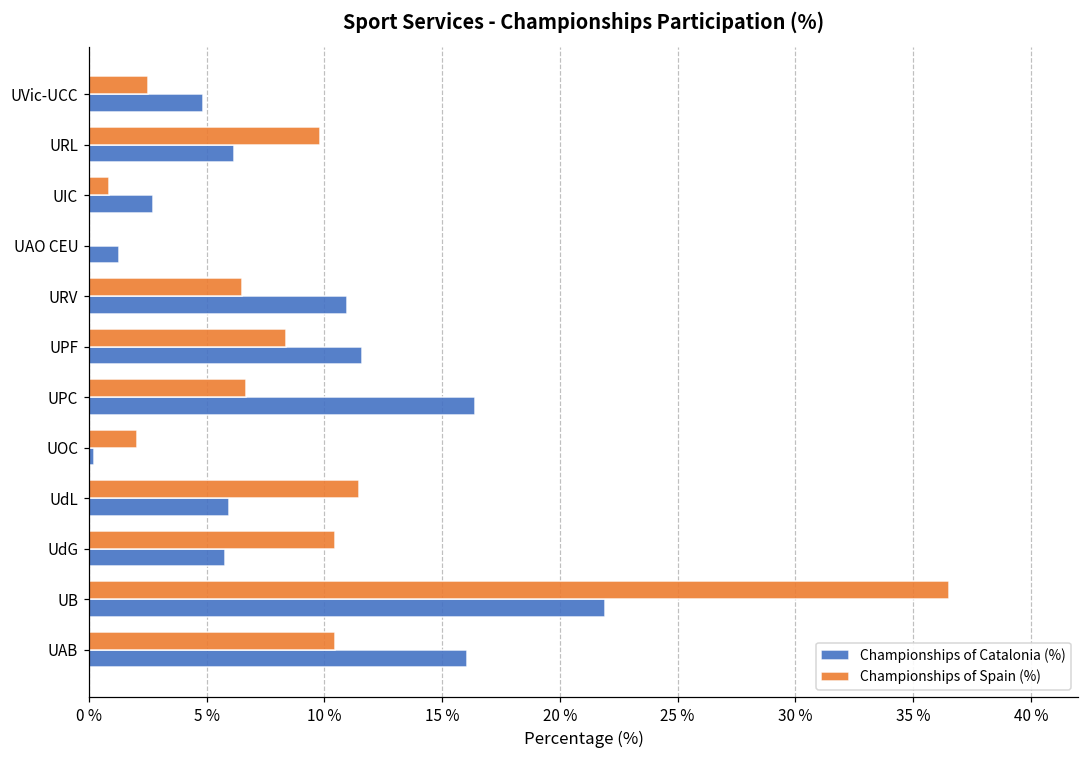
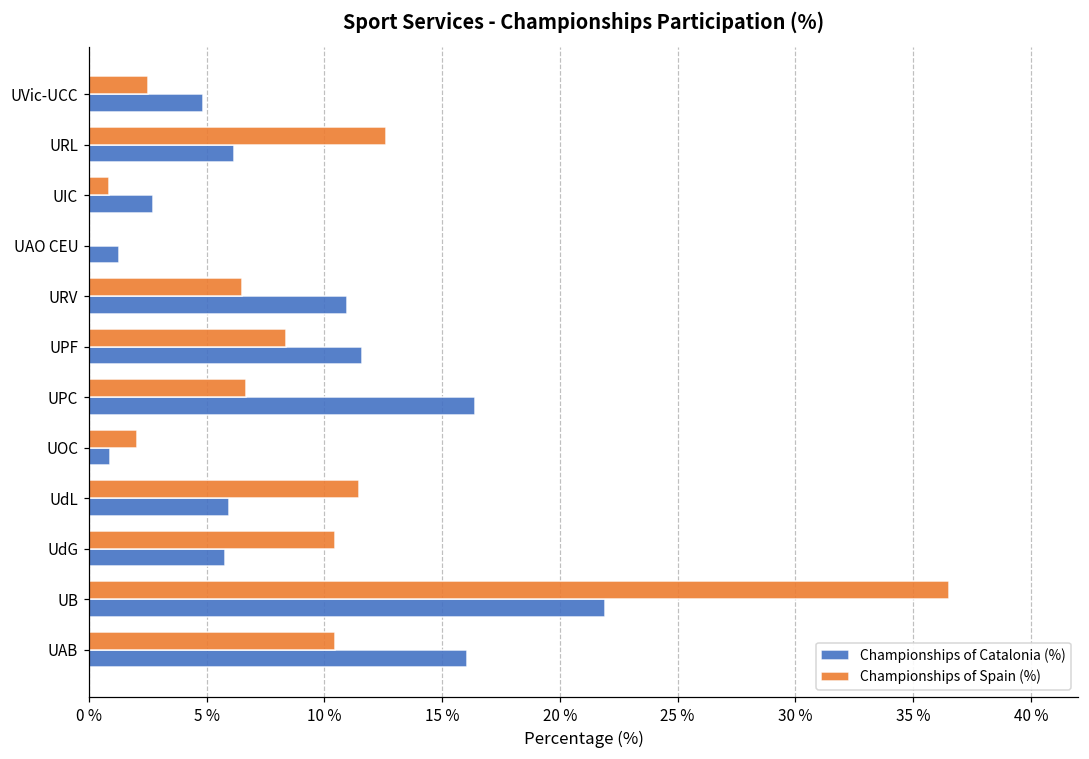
  {
    "Championships of Catalonia (%)": {
      "UVic-UCC": "4.9 %",
      "URL": "6.2 %",
      "UIC": "2.7 %",
      "UAO CEU": "1.3 %",
      "URV": "11.0 %",
      "UPF": "11.6 %",
      "UPC": "16.4 %",
-     "UOC": "0.2 %",
+     "UOC": "0.9 %",
      "UdL": "5.9 %",
      "UdG": "5.8 %",
      "UB": "21.9 %",
      "UAB": "16.0 %"
    },
    "Championships of Spain (%)": {
      "UVic-UCC": "2.5 %",
-     "URL": "9.8 %",
+     "URL": "12.6 %",
      "UIC": "0.8 %",
      "UAO CEU": "0.0 %",
      "URV": "6.5 %",
      "UPF": "8.4 %",
      "UPC": "6.7 %",
      "UOC": "2.1 %",
      "UdL": "11.5 %",
      "UdG": "10.4 %",
      "UB": "36.5 %",
      "UAB": "10.4 %"
    }
  }
